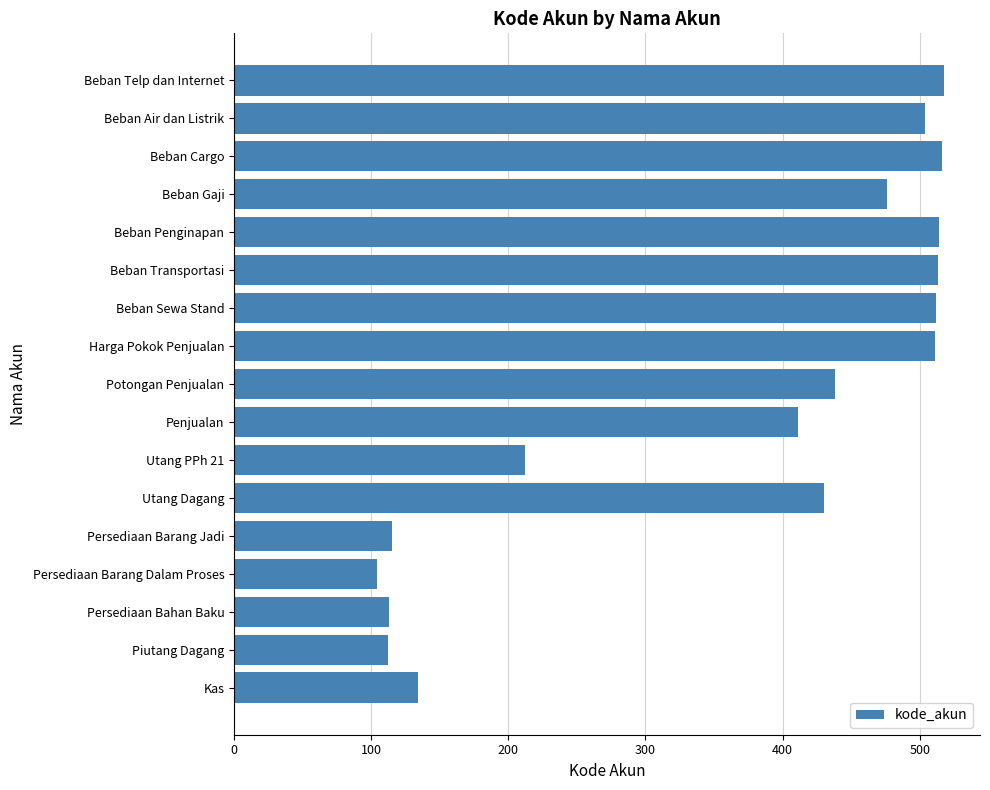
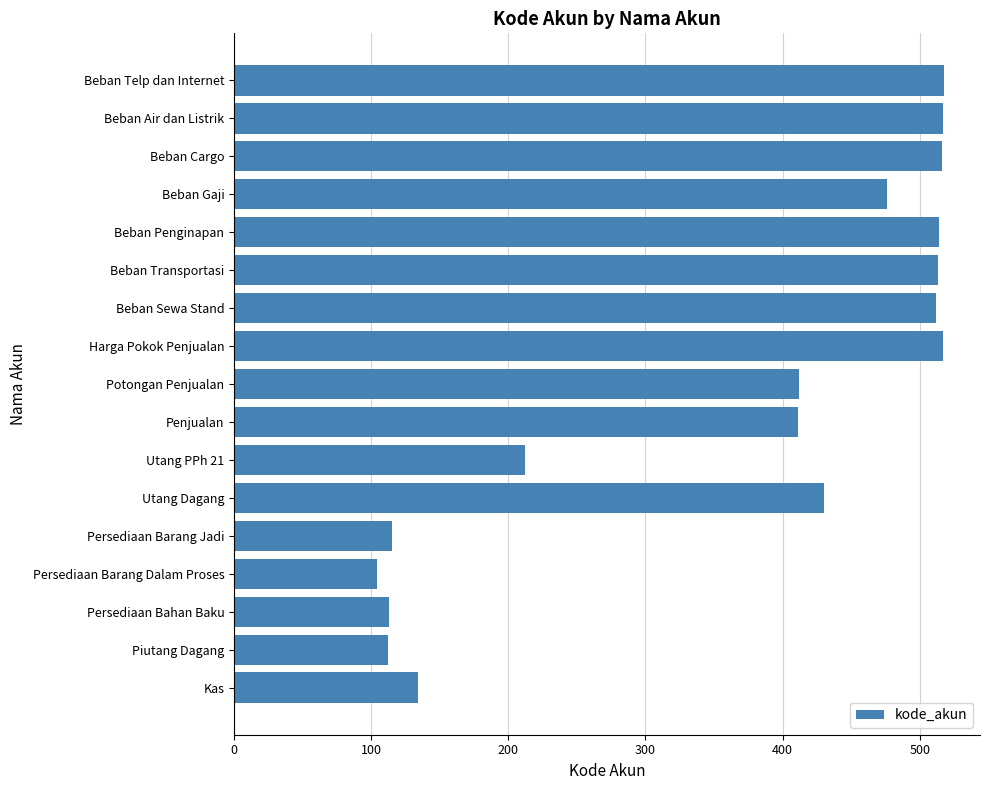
  {
    "Beban Telp dan Internet": 518,
-   "Beban Air dan Listrik": 504,
+   "Beban Air dan Listrik": 517,
    "Beban Cargo": 516,
    "Beban Gaji": 476,
    "Beban Penginapan": 514,
    "Beban Transportasi": 513,
    "Beban Sewa Stand": 512,
-   "Harga Pokok Penjualan": 511,
-   "Potongan Penjualan": 438,
+   "Harga Pokok Penjualan": 517,
+   "Potongan Penjualan": 412,
    "Penjualan": 411,
    "Utang PPh 21": 212,
    "Utang Dagang": 430,
    "Persediaan Barang Jadi": 115,
    "Persediaan Barang Dalam Proses": 104,
    "Persediaan Bahan Baku": 113,
    "Piutang Dagang": 112,
    "Kas": 134
  }
